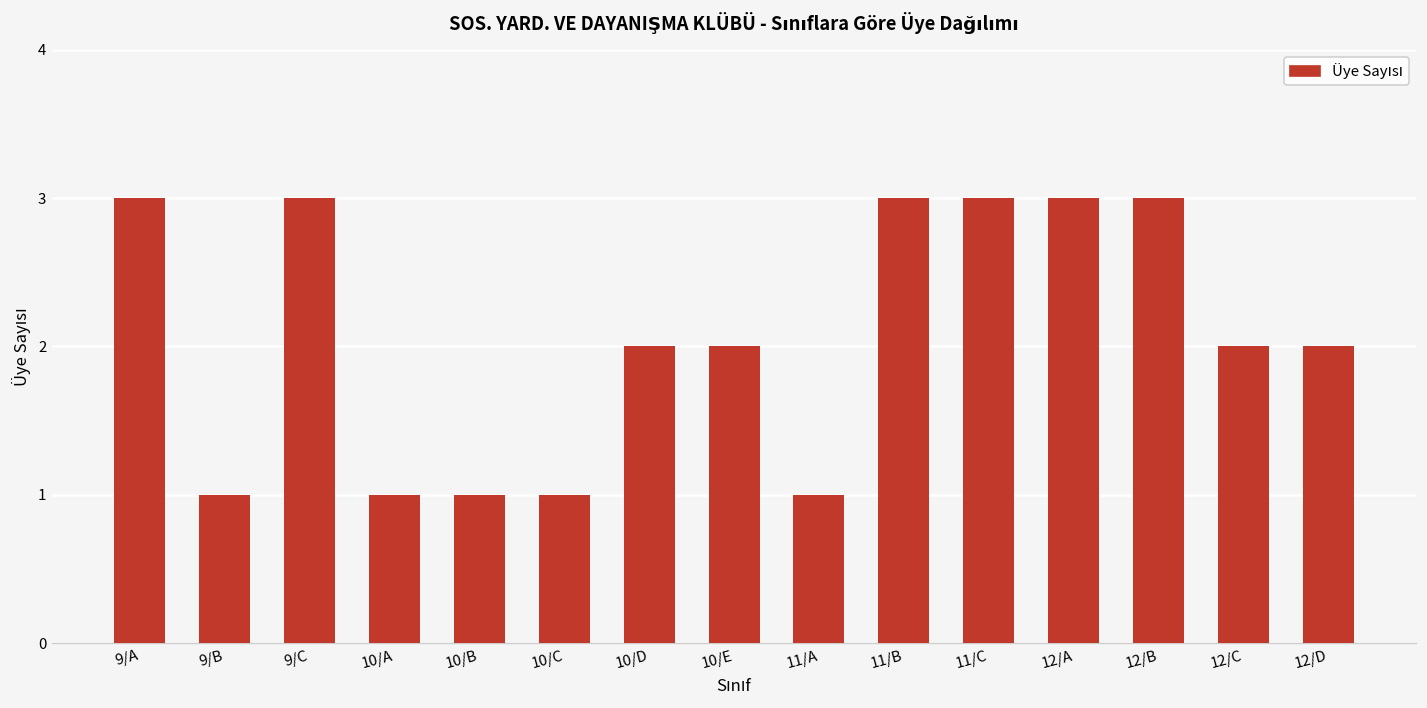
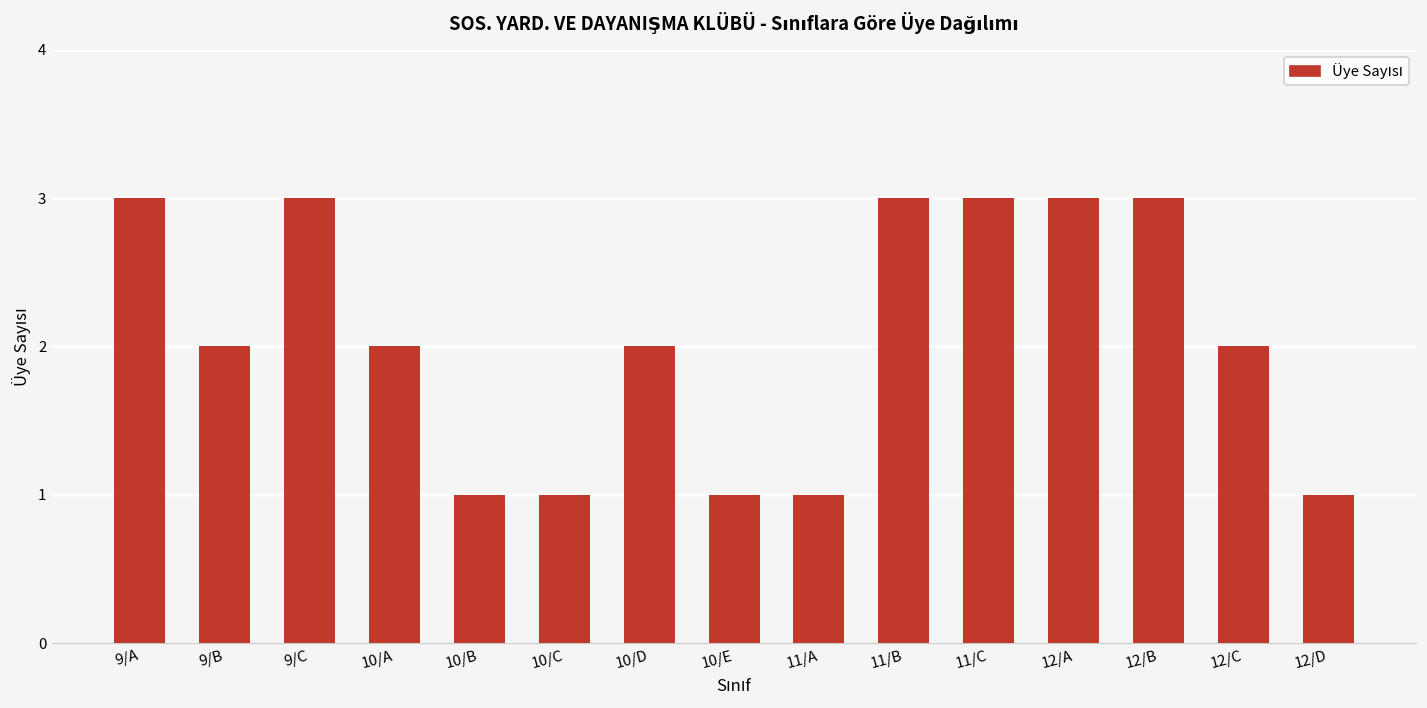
  {
    "9/A": 3,
-   "9/B": 1,
+   "9/B": 2,
    "9/C": 3,
-   "10/A": 1,
+   "10/A": 2,
    "10/B": 1,
    "10/C": 1,
    "10/D": 2,
-   "10/E": 2,
+   "10/E": 1,
    "11/A": 1,
    "11/B": 3,
    "11/C": 3,
    "12/A": 3,
    "12/B": 3,
    "12/C": 2,
-   "12/D": 2
+   "12/D": 1
  }
